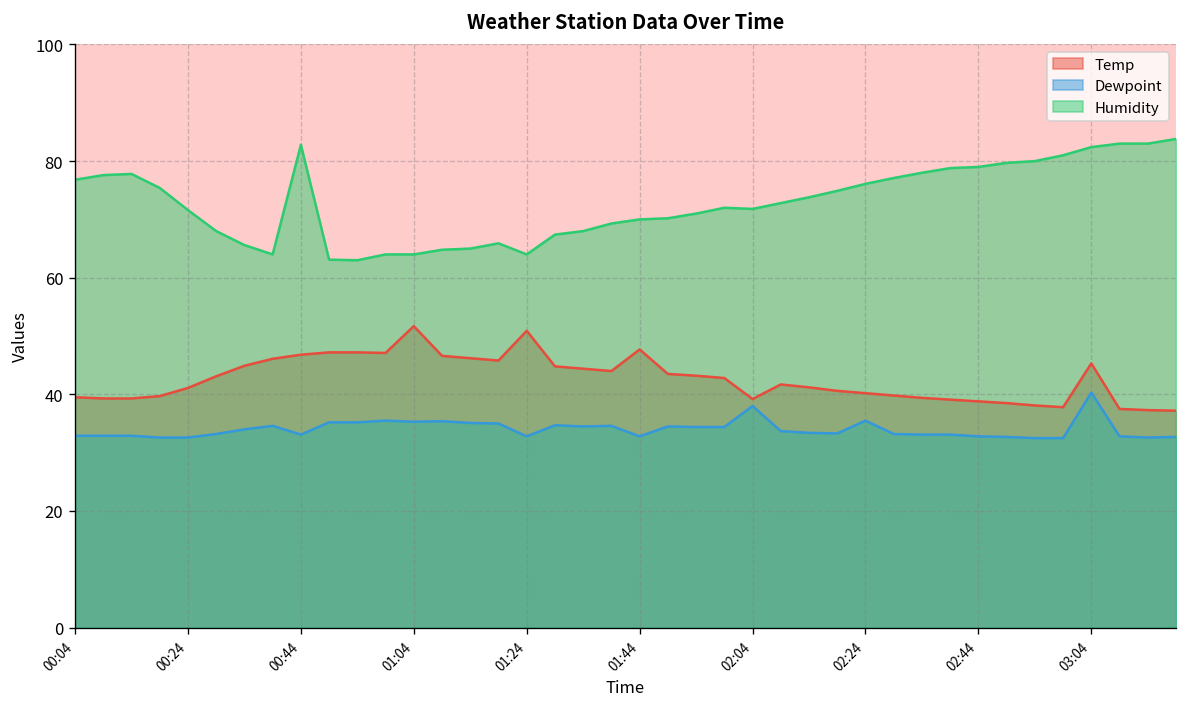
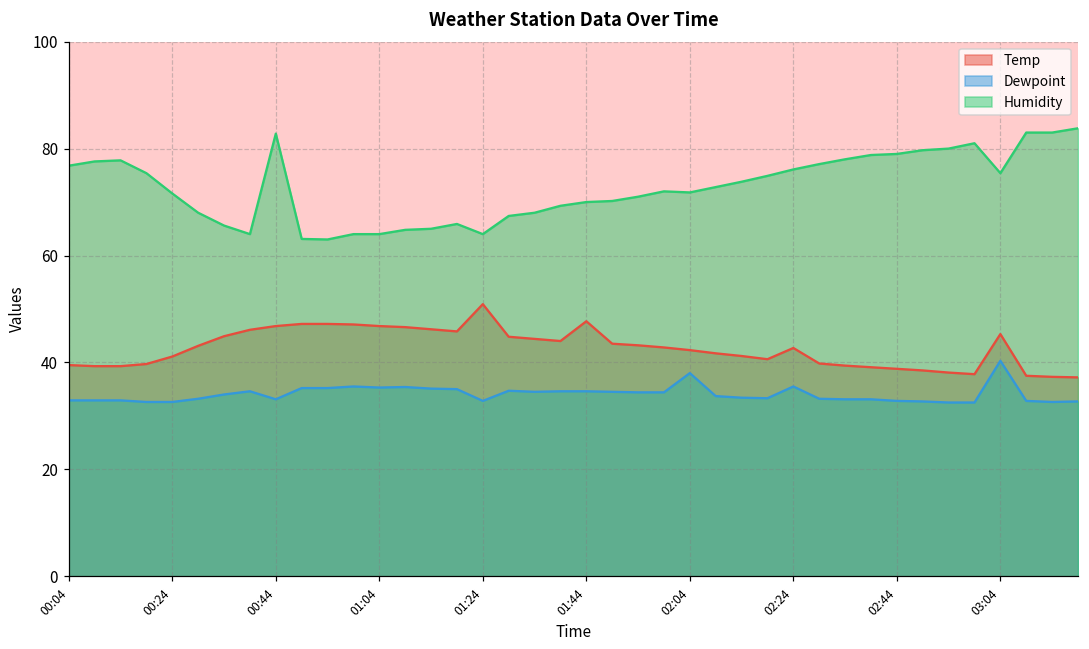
  {
    "Temp": {
      "00:04": 40,
      "00:24": 41,
      "00:44": 47,
-     "01:04": 52,
+     "01:04": 47,
      "01:24": 51,
      "01:44": 48,
-     "02:04": 39,
-     "02:24": 40,
+     "02:04": 42,
+     "02:24": 43,
      "02:44": 39,
      "03:04": 45
    },
    "Dewpoint": {
      "00:04": 33,
      "00:24": 33,
      "00:44": 33,
      "01:04": 35,
      "01:24": 33,
-     "01:44": 33,
+     "01:44": 35,
      "02:04": 38,
      "02:24": 36,
      "02:44": 33,
      "03:04": 40
    },
    "Humidity": {
      "00:04": 77,
      "00:24": 72,
      "00:44": 83,
      "01:04": 64,
      "01:24": 64,
      "01:44": 70,
      "02:04": 72,
      "02:24": 76,
      "02:44": 79,
-     "03:04": 82
+     "03:04": 75
    }
  }
